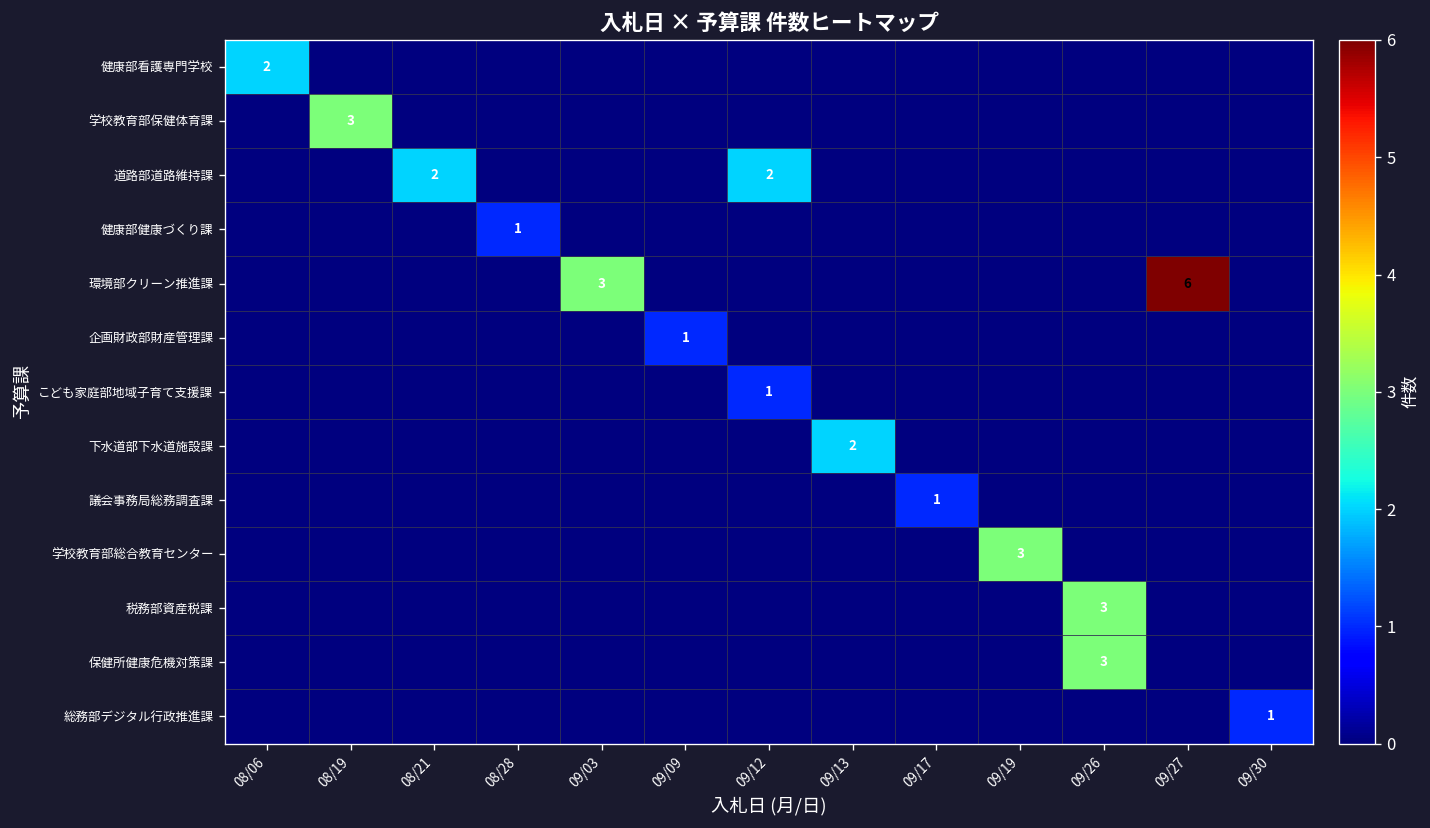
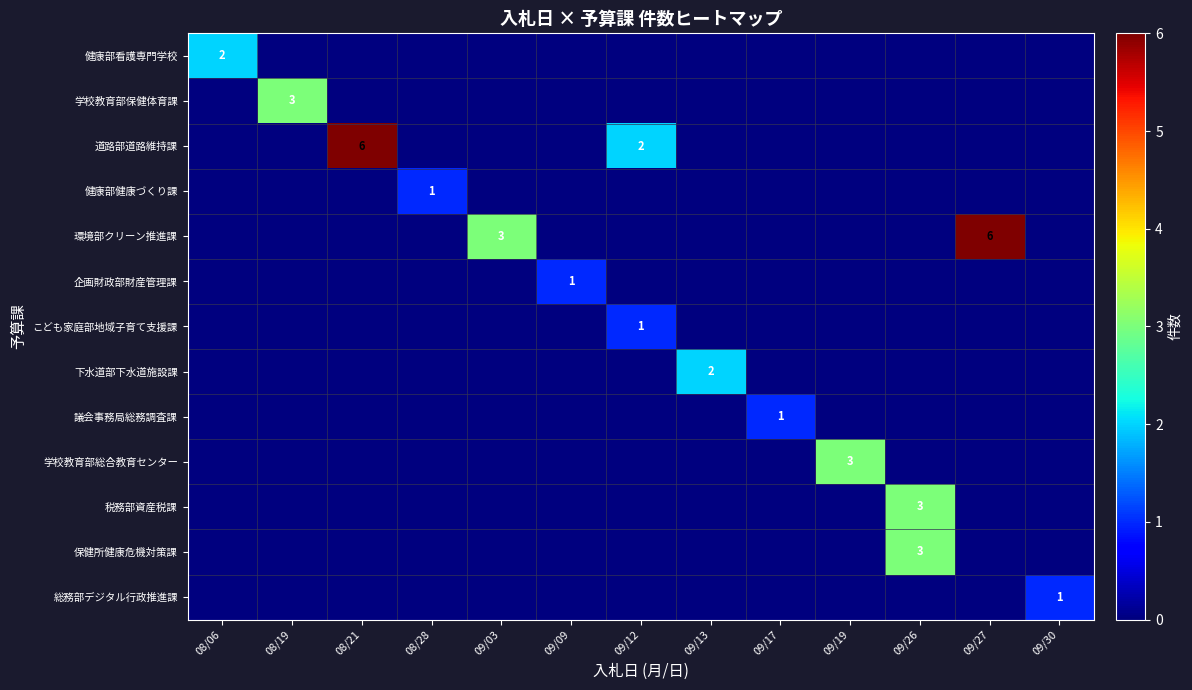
  {
    "健康部看護専門学校": {
      "08/06": 2
    },
    "学校教育部保健体育課": {
      "08/19": 3
    },
    "道路部道路維持課": {
-     "08/21": 2,
+     "08/21": 6,
      "09/12": 2
    },
    "健康部健康づくり課": {
      "08/28": 1
    },
    "環境部クリーン推進課": {
      "09/03": 3,
      "09/27": 6
    },
    "企画財政部財産管理課": {
      "09/09": 1
    },
    "こども家庭部地域子育て支援課": {
      "09/12": 1
    },
    "下水道部下水道施設課": {
      "09/13": 2
    },
    "議会事務局総務調査課": {
      "09/17": 1
    },
    "学校教育部総合教育センター": {
      "09/19": 3
    },
    "税務部資産税課": {
      "09/26": 3
    },
    "保健所健康危機対策課": {
      "09/26": 3
    },
    "総務部デジタル行政推進課": {
      "09/30": 1
    }
  }
